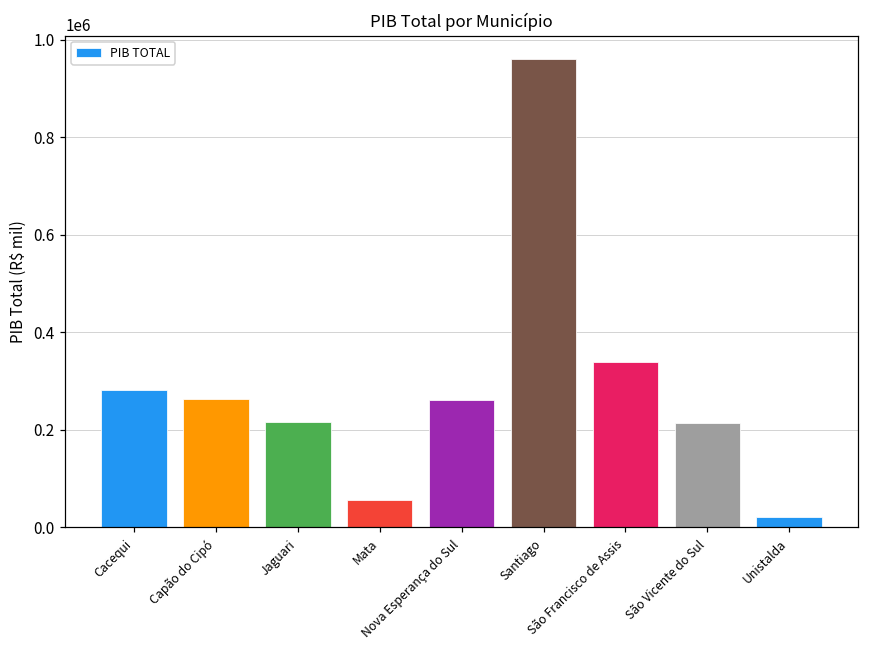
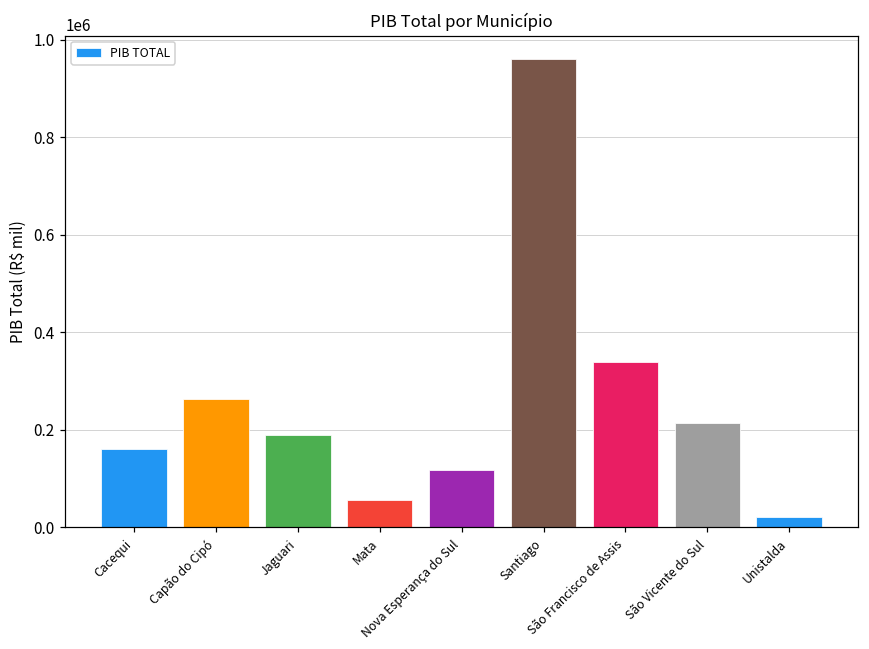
  {
-   "Cacequi": 280000,
+   "Cacequi": 160000,
    "Capão do Cipó": 260000,
-   "Jaguari": 220000,
+   "Jaguari": 190000,
    "Mata": 60000,
-   "Nova Esperança do Sul": 260000,
+   "Nova Esperança do Sul": 120000,
    "Santiago": 960000,
    "São Francisco de Assis": 340000,
    "São Vicente do Sul": 210000,
    "Unistalda": 20000
  }
